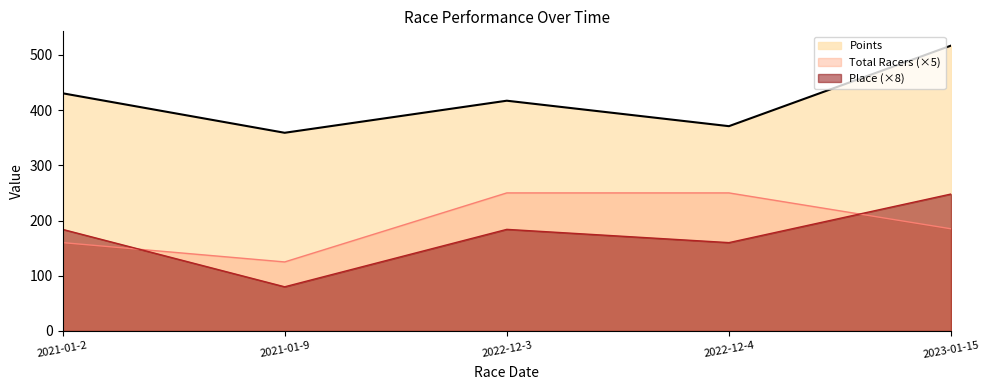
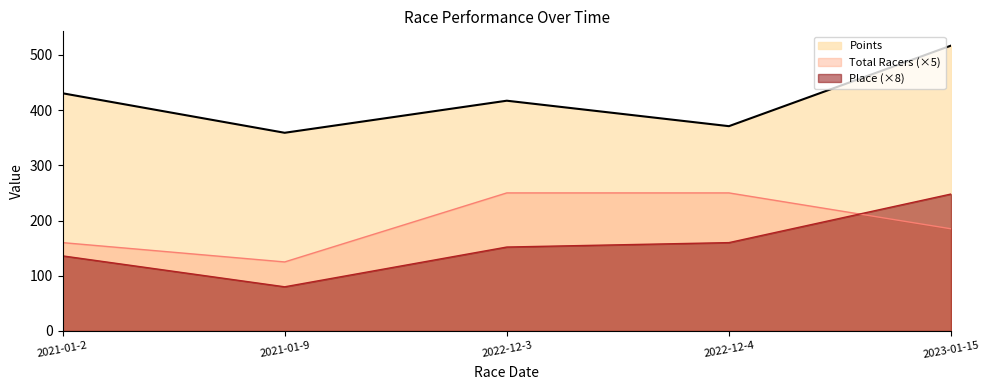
  {
    "Place (×8)": {
-     "2021-01-2": 180,
+     "2021-01-2": 140,
      "2021-01-9": 80,
-     "2022-12-3": 180,
+     "2022-12-3": 150,
      "2022-12-4": 160,
      "2023-01-15": 250
    }
  }
